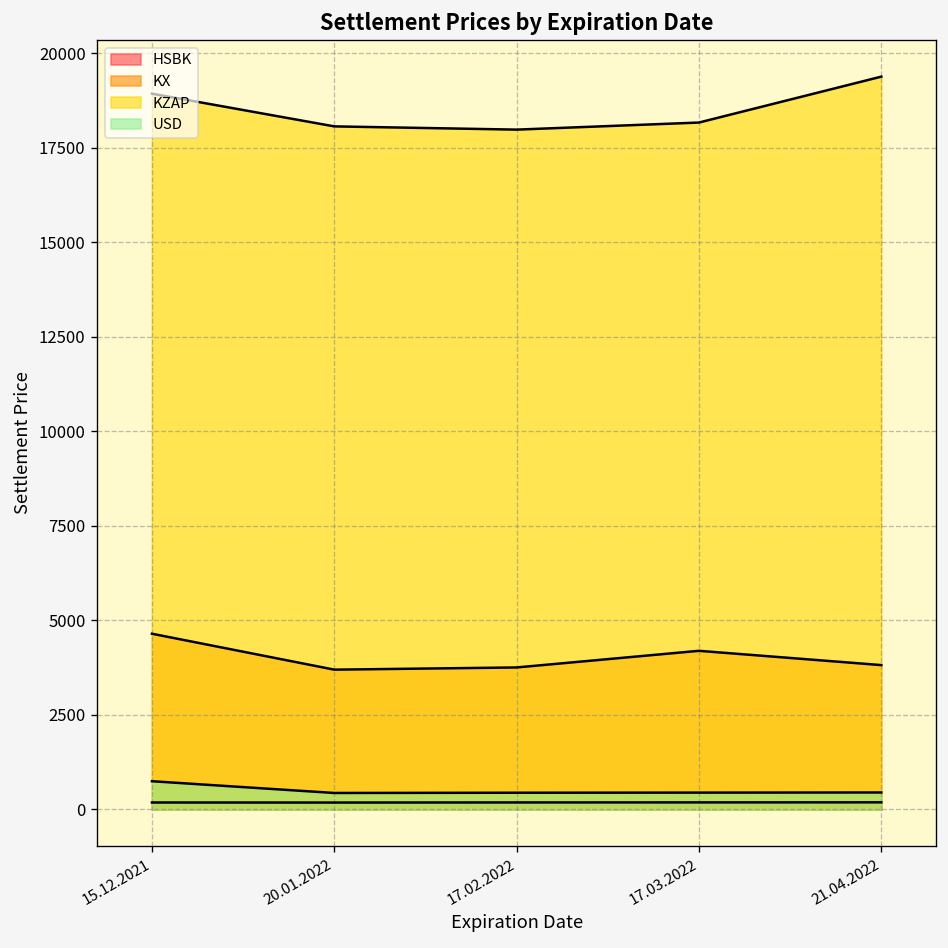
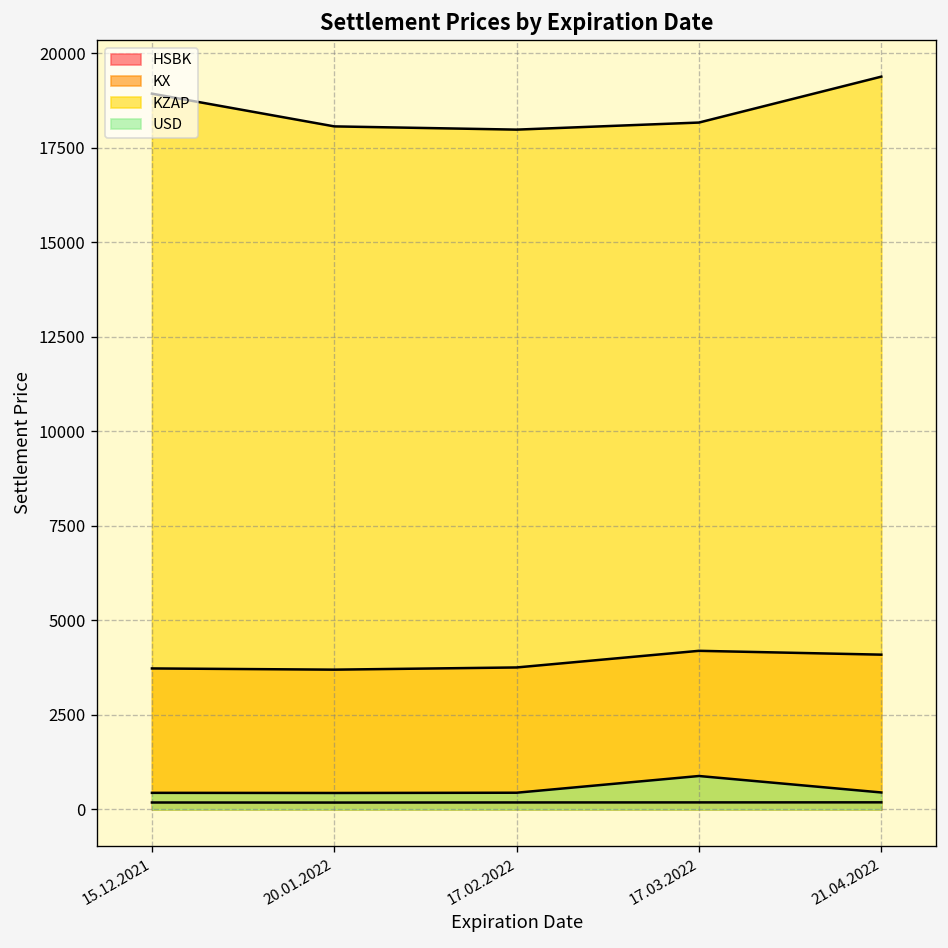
  {
    "HSBK": {
      "15.12.2021": 200,
      "20.01.2022": 200,
      "17.02.2022": 200,
      "17.03.2022": 200,
      "21.04.2022": 200
    },
    "KX": {
-     "15.12.2021": 4600,
+     "15.12.2021": 3700,
      "20.01.2022": 3700,
      "17.02.2022": 3800,
      "17.03.2022": 4200,
-     "21.04.2022": 3800
+     "21.04.2022": 4100
    },
    "KZAP": {
      "20.01.2022": 18100,
      "17.02.2022": 18000,
      "17.03.2022": 18200,
      "21.04.2022": 19400
    },
    "USD": {
-     "15.12.2021": 700,
+     "15.12.2021": 400,
      "20.01.2022": 400,
      "17.02.2022": 400,
-     "17.03.2022": 400,
+     "17.03.2022": 900,
      "21.04.2022": 400
    }
  }
